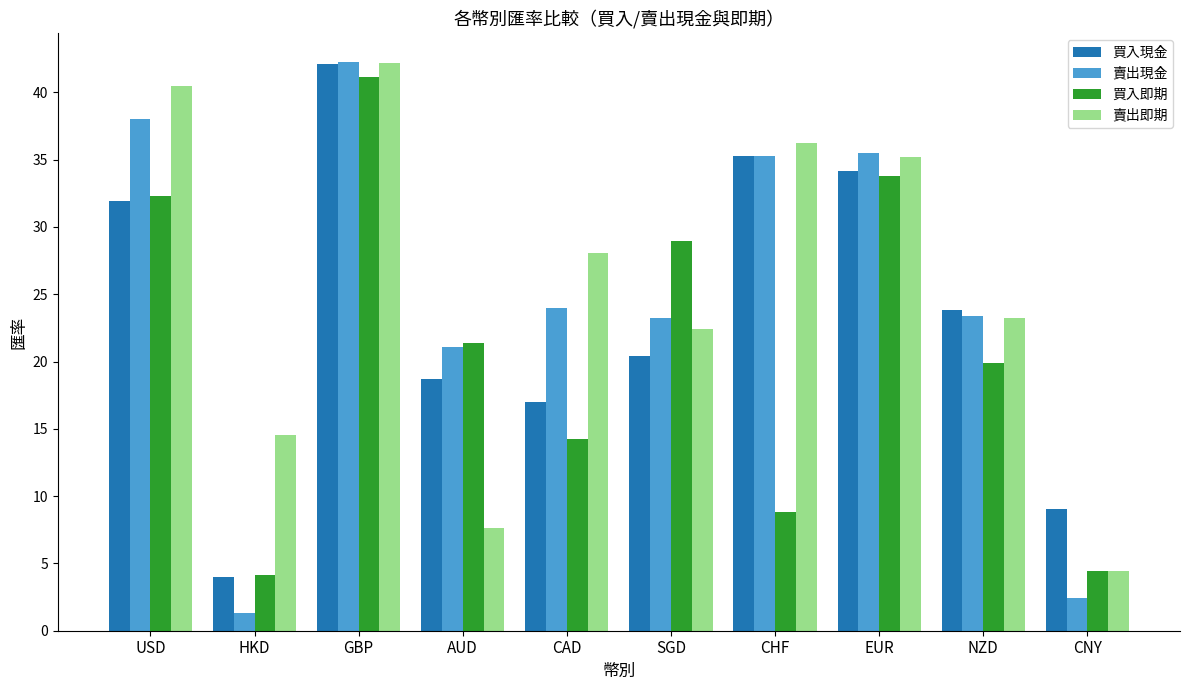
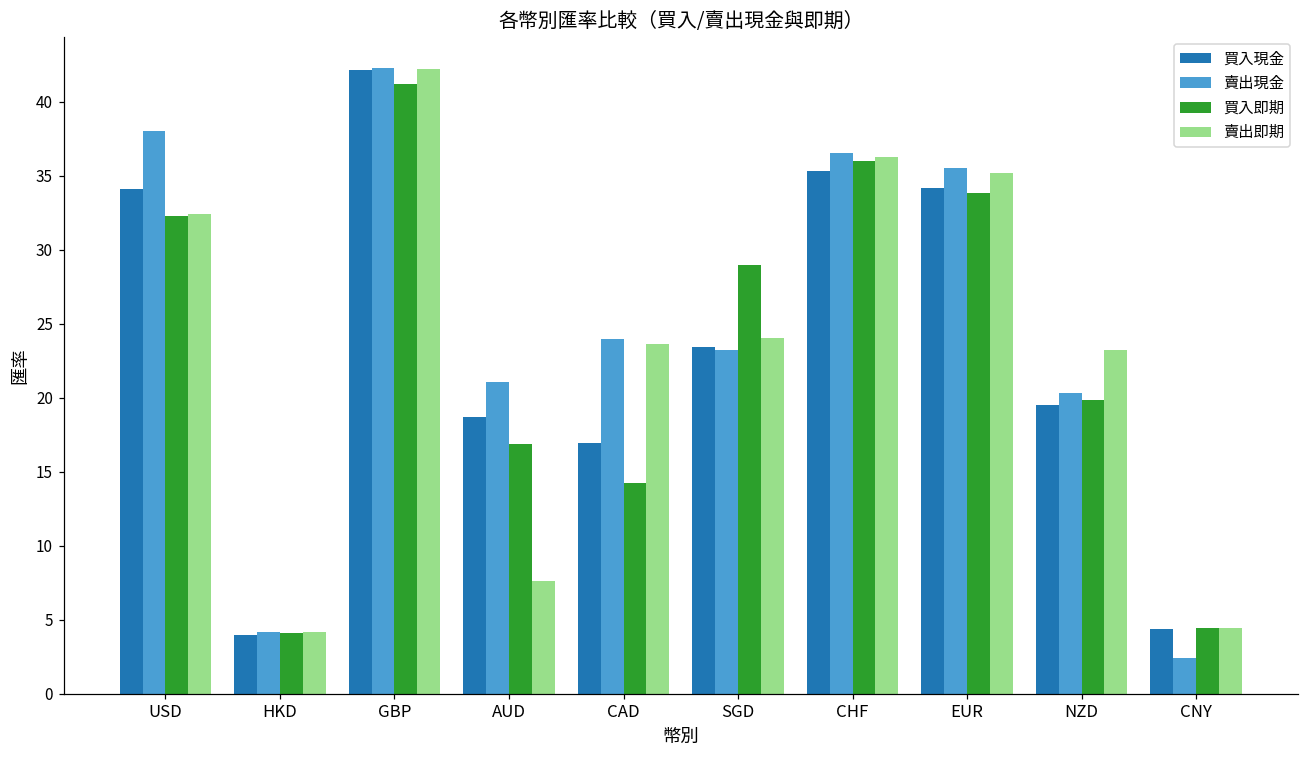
  {
    "買入現金": {
-     "USD": 31.9,
+     "USD": 34.1,
      "HKD": 4.0,
      "GBP": 42.1,
      "AUD": 18.7,
      "CAD": 17.0,
-     "SGD": 20.4,
+     "SGD": 23.4,
      "CHF": 35.3,
      "EUR": 34.2,
-     "NZD": 23.8,
-     "CNY": 9.0
+     "NZD": 19.5,
+     "CNY": 4.4
    },
    "賣出現金": {
      "USD": 38.0,
-     "HKD": 1.3,
+     "HKD": 4.2,
      "GBP": 42.3,
      "AUD": 21.1,
      "CAD": 23.9,
      "SGD": 23.2,
-     "CHF": 35.3,
+     "CHF": 36.5,
      "EUR": 35.5,
-     "NZD": 23.4,
+     "NZD": 20.3,
      "CNY": 2.4
    },
    "買入即期": {
      "USD": 32.3,
      "HKD": 4.1,
      "GBP": 41.2,
-     "AUD": 21.4,
+     "AUD": 16.9,
      "CAD": 14.2,
      "SGD": 29.0,
-     "CHF": 8.8,
+     "CHF": 36.0,
      "EUR": 33.8,
      "NZD": 19.9,
      "CNY": 4.4
    },
    "賣出即期": {
-     "USD": 40.5,
-     "HKD": 14.5,
+     "USD": 32.4,
+     "HKD": 4.2,
      "GBP": 42.2,
      "AUD": 7.6,
-     "CAD": 28.1,
-     "SGD": 22.4,
+     "CAD": 23.6,
+     "SGD": 24.1,
      "CHF": 36.2,
      "EUR": 35.2,
      "NZD": 23.2,
      "CNY": 4.5
    }
  }
